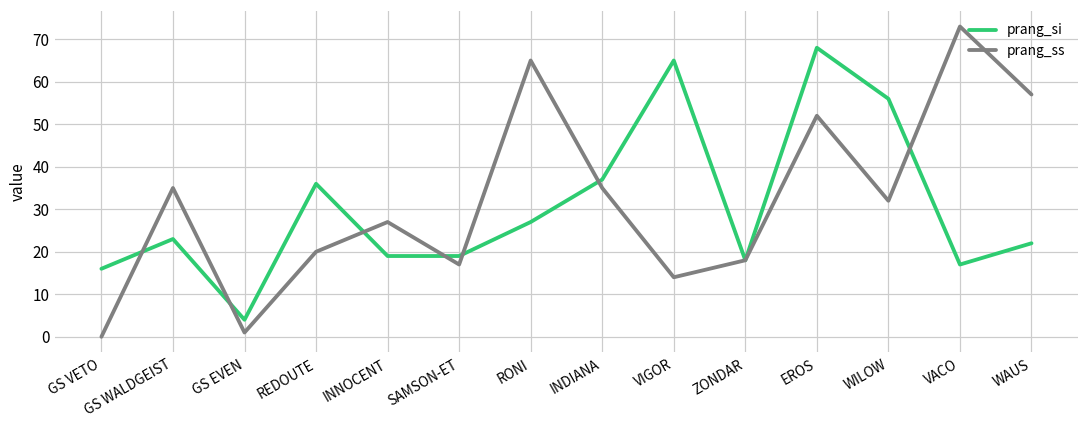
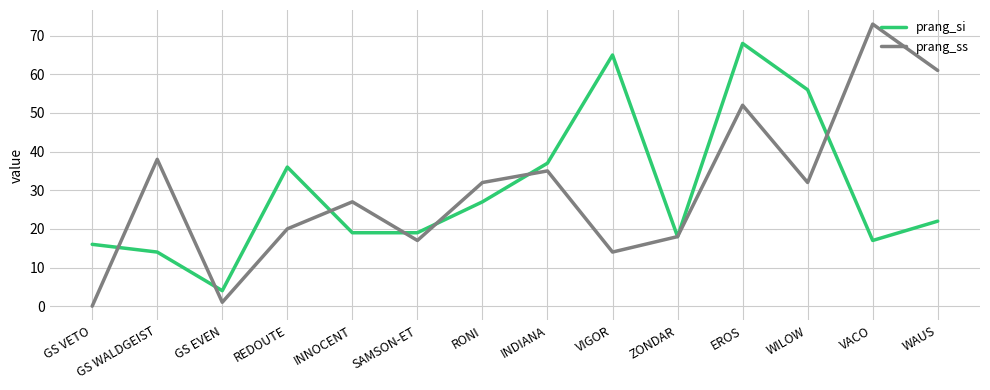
  {
    "prang_si": {
      "GS VETO": 16,
-     "GS WALDGEIST": 23,
+     "GS WALDGEIST": 14,
      "GS EVEN": 4,
      "REDOUTE": 36,
      "INNOCENT": 19,
      "SAMSON-ET": 19,
      "RONI": 27,
      "INDIANA": 37,
      "VIGOR": 65,
      "EROS": 68,
      "WILOW": 56,
      "VACO": 17,
      "WAUS": 22
    },
    "prang_ss": {
      "GS VETO": 0,
-     "GS WALDGEIST": 35,
+     "GS WALDGEIST": 38,
      "GS EVEN": 1,
      "REDOUTE": 20,
      "INNOCENT": 27,
      "SAMSON-ET": 17,
-     "RONI": 65,
+     "RONI": 32,
      "INDIANA": 35,
      "VIGOR": 14,
      "EROS": 52,
      "WILOW": 32,
      "VACO": 73,
-     "WAUS": 57
+     "WAUS": 61
    }
  }
